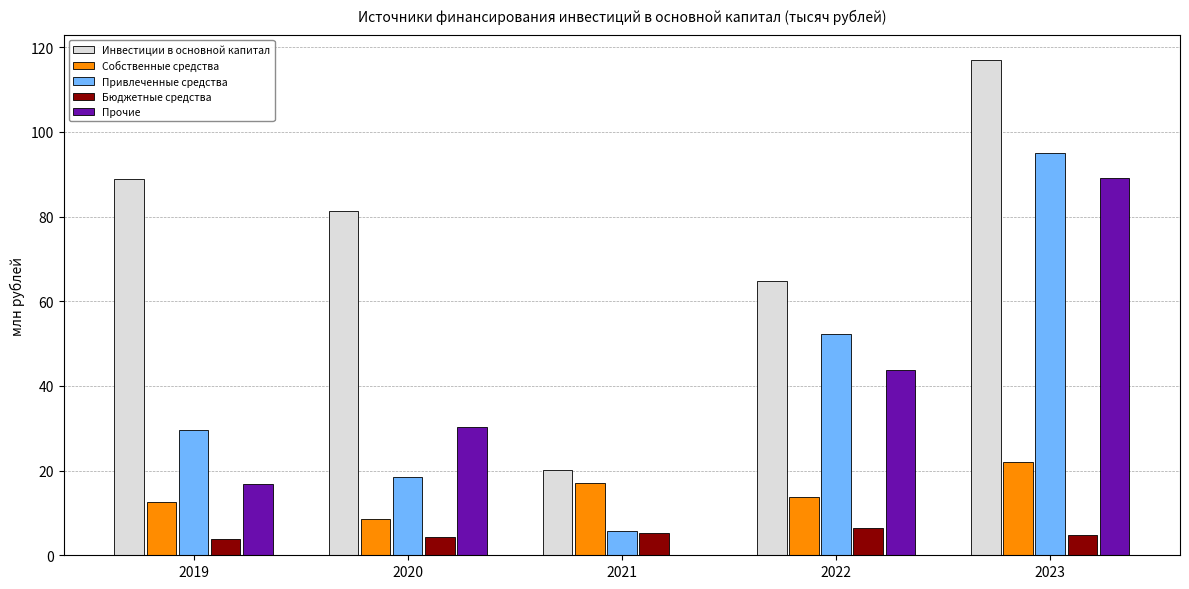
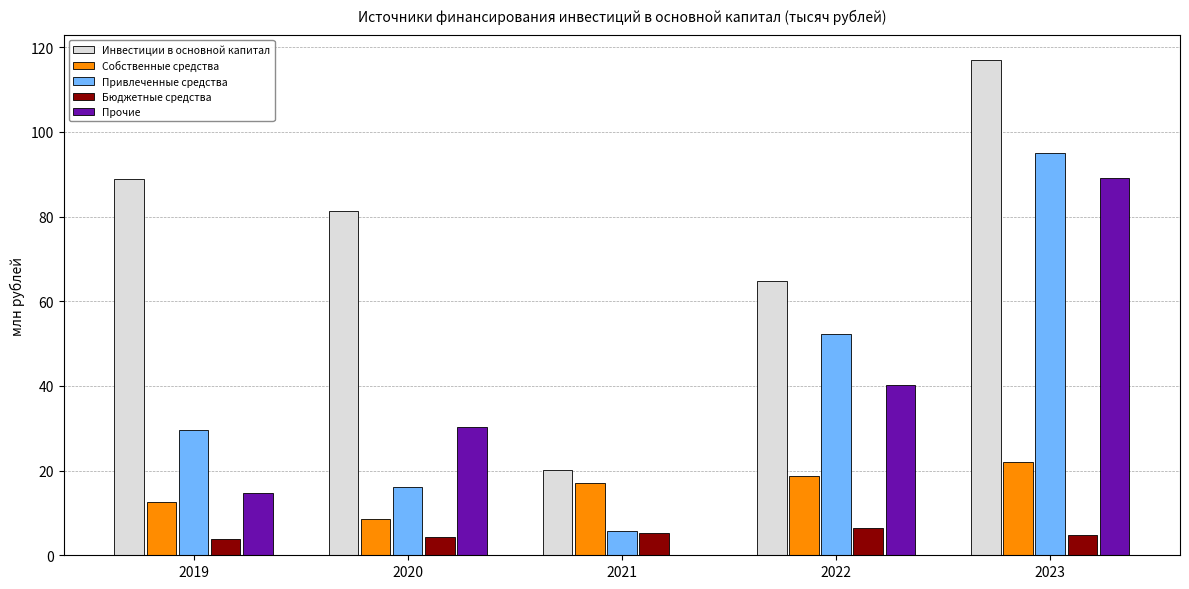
  {
    "Инвестиции в основной капитал": {
      "2019": 89,
      "2020": 81,
      "2021": 20,
      "2022": 65,
      "2023": 117
    },
    "Собственные средства": {
      "2019": 12,
      "2020": 9,
      "2021": 17,
-     "2022": 14,
+     "2022": 19,
      "2023": 22
    },
    "Привлеченные средства": {
      "2019": 30,
-     "2020": 18,
+     "2020": 16,
      "2021": 6,
      "2022": 52,
      "2023": 95
    },
    "Бюджетные средства": {
      "2019": 4,
      "2020": 4,
      "2021": 5,
      "2022": 6,
      "2023": 5
    },
    "Прочие": {
-     "2019": 17,
+     "2019": 15,
      "2020": 30,
-     "2022": 44,
+     "2022": 40,
      "2023": 89
    }
  }
